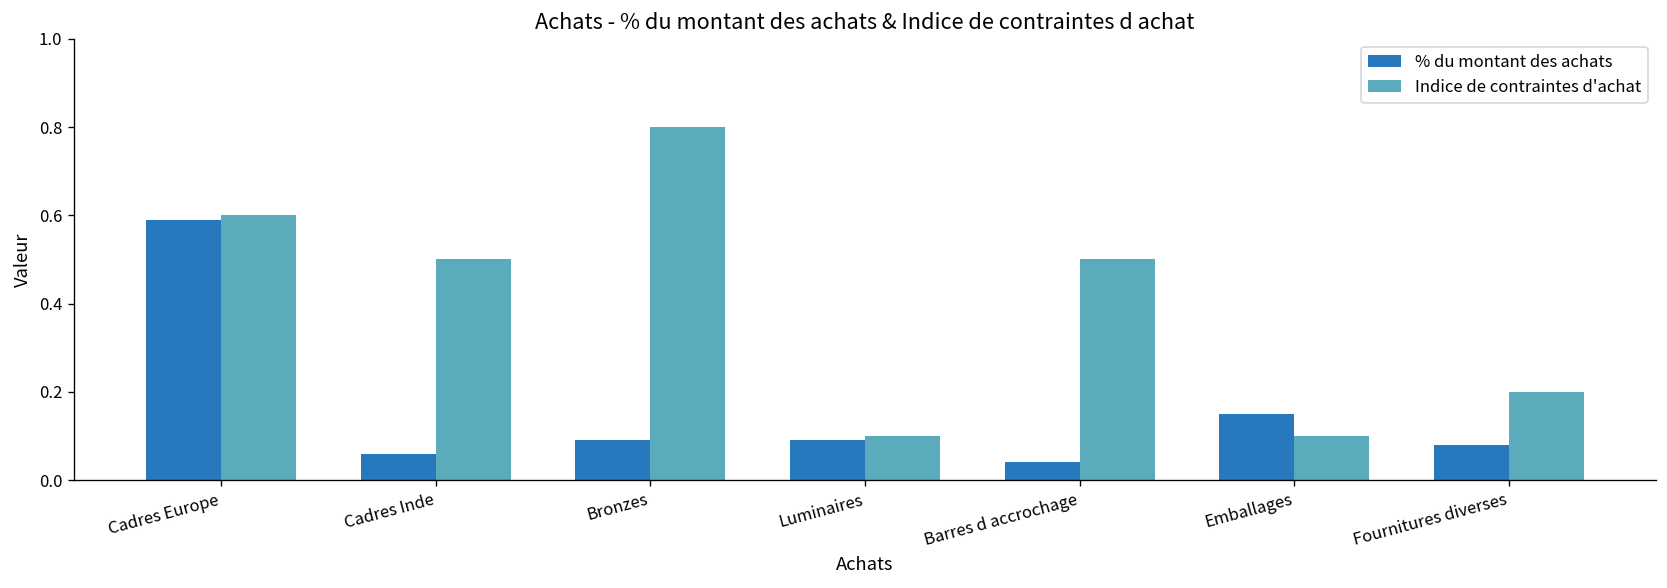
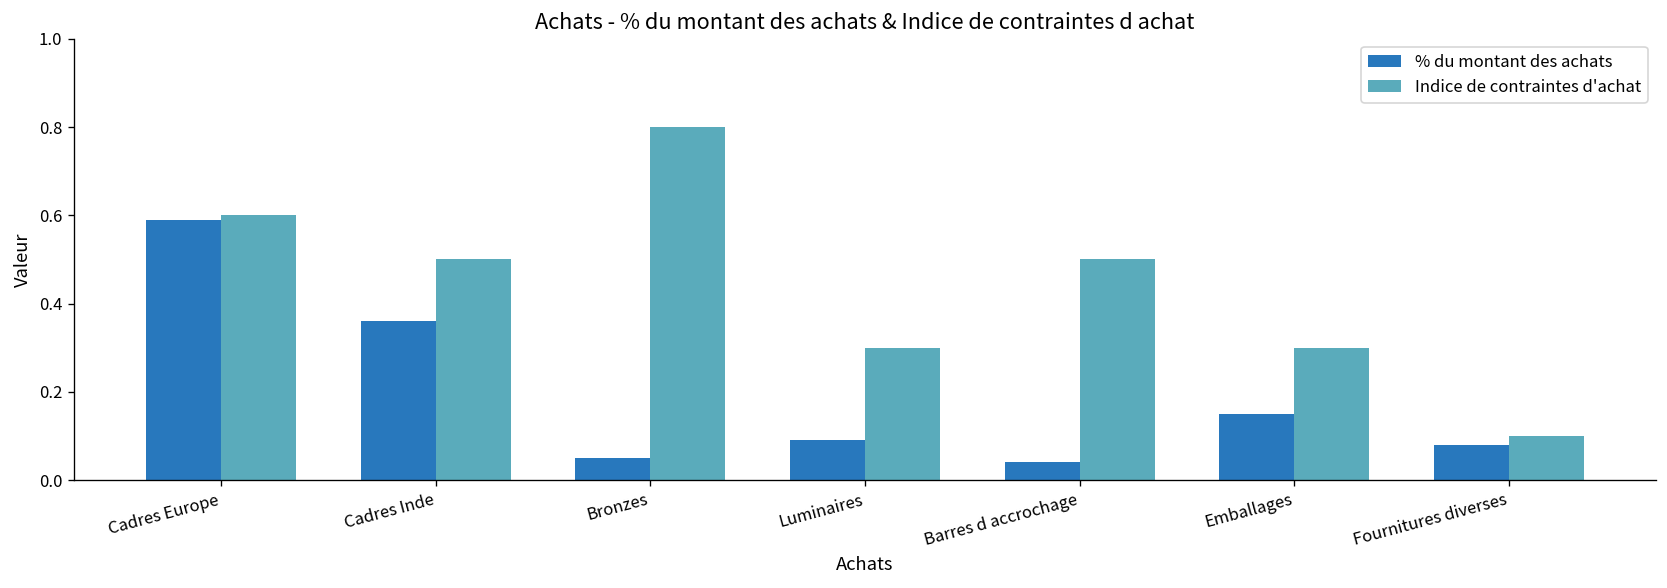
  {
    "% du montant des achats": {
      "Cadres Europe": 0.59,
-     "Cadres Inde": 0.06,
-     "Bronzes": 0.09,
+     "Cadres Inde": 0.36,
+     "Bronzes": 0.05,
      "Luminaires": 0.09,
      "Barres d accrochage": 0.04,
      "Emballages": 0.15,
      "Fournitures diverses": 0.08
    },
    "Indice de contraintes d'achat": {
      "Cadres Europe": 0.6,
      "Cadres Inde": 0.5,
      "Bronzes": 0.8,
-     "Luminaires": 0.1,
+     "Luminaires": 0.3,
      "Barres d accrochage": 0.5,
-     "Emballages": 0.1,
-     "Fournitures diverses": 0.2
+     "Emballages": 0.3,
+     "Fournitures diverses": 0.1
    }
  }
